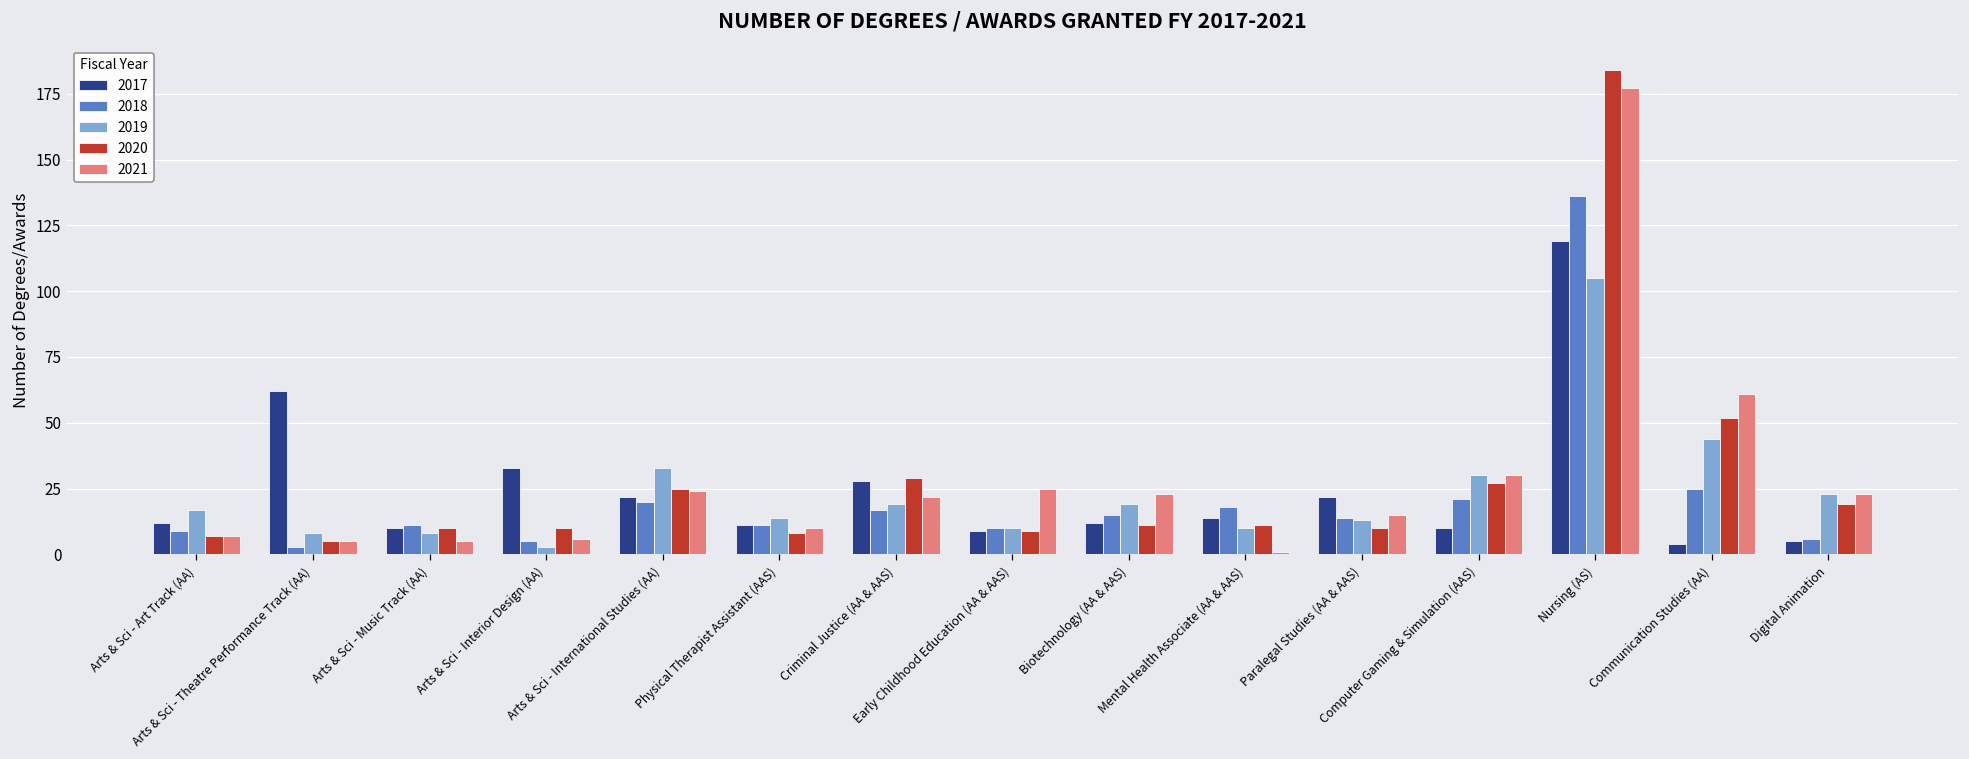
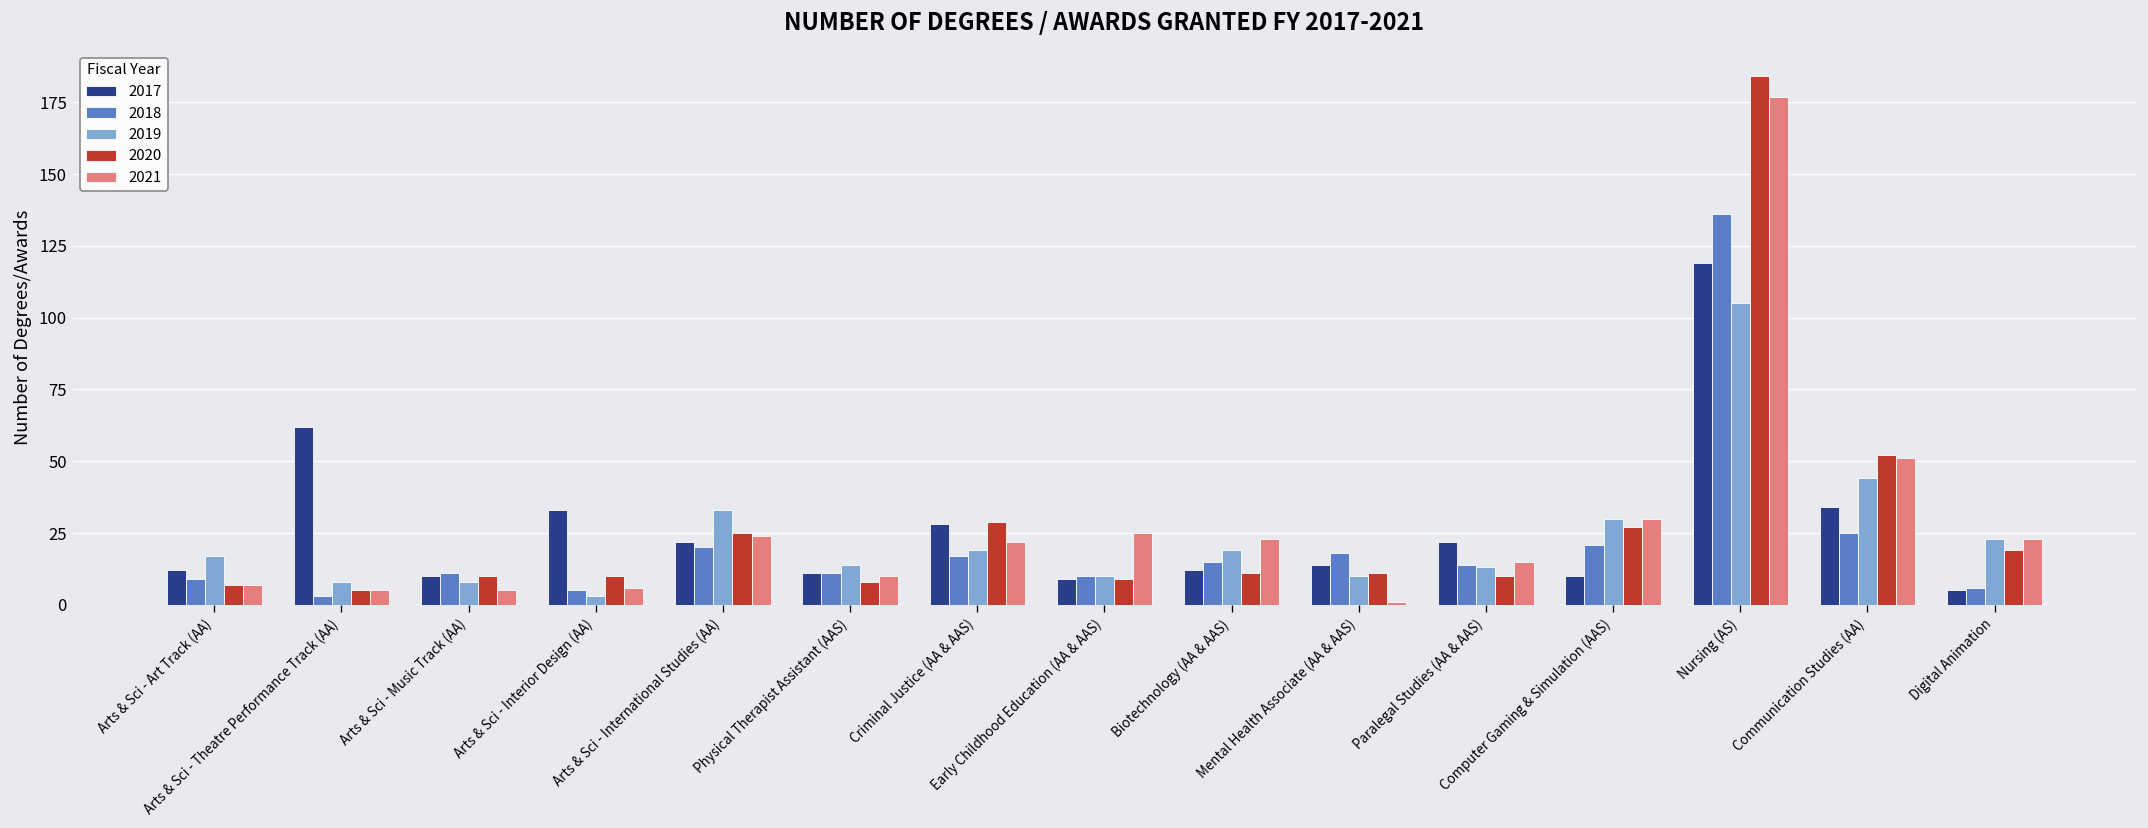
  {
    "2017": {
      "Arts & Sci - Art Track (AA)": 12,
      "Arts & Sci - Theatre Performance Track (AA)": 62,
      "Arts & Sci - Music Track (AA)": 10,
      "Arts & Sci - Interior Design (AA)": 33,
      "Arts & Sci - International Studies (AA)": 22,
      "Physical Therapist Assistant (AAS)": 11,
      "Criminal Justice (AA & AAS)": 28,
      "Early Childhood Education (AA & AAS)": 9,
      "Biotechnology (AA & AAS)": 12,
      "Mental Health Associate (AA & AAS)": 14,
      "Paralegal Studies (AA & AAS)": 22,
      "Computer Gaming & Simulation (AAS)": 10,
      "Nursing (AS)": 119,
-     "Communication Studies (AA)": 4,
+     "Communication Studies (AA)": 34,
      "Digital Animation": 5
    },
    "2020": {
      "Arts & Sci - Art Track (AA)": 7,
      "Arts & Sci - Theatre Performance Track (AA)": 5,
      "Arts & Sci - Music Track (AA)": 10,
      "Arts & Sci - Interior Design (AA)": 10,
      "Arts & Sci - International Studies (AA)": 25,
      "Physical Therapist Assistant (AAS)": 8,
      "Criminal Justice (AA & AAS)": 29,
      "Early Childhood Education (AA & AAS)": 9,
      "Biotechnology (AA & AAS)": 11,
      "Mental Health Associate (AA & AAS)": 11,
      "Paralegal Studies (AA & AAS)": 10,
      "Computer Gaming & Simulation (AAS)": 27,
      "Nursing (AS)": 184,
      "Communication Studies (AA)": 52,
      "Digital Animation": 19
    },
    "2021": {
      "Arts & Sci - Art Track (AA)": 7,
      "Arts & Sci - Theatre Performance Track (AA)": 5,
      "Arts & Sci - Music Track (AA)": 5,
      "Arts & Sci - Interior Design (AA)": 6,
      "Arts & Sci - International Studies (AA)": 24,
      "Physical Therapist Assistant (AAS)": 10,
      "Criminal Justice (AA & AAS)": 22,
      "Early Childhood Education (AA & AAS)": 25,
      "Biotechnology (AA & AAS)": 23,
      "Paralegal Studies (AA & AAS)": 15,
      "Computer Gaming & Simulation (AAS)": 30,
      "Nursing (AS)": 177,
-     "Communication Studies (AA)": 61,
+     "Communication Studies (AA)": 51,
      "Digital Animation": 23
    }
  }
